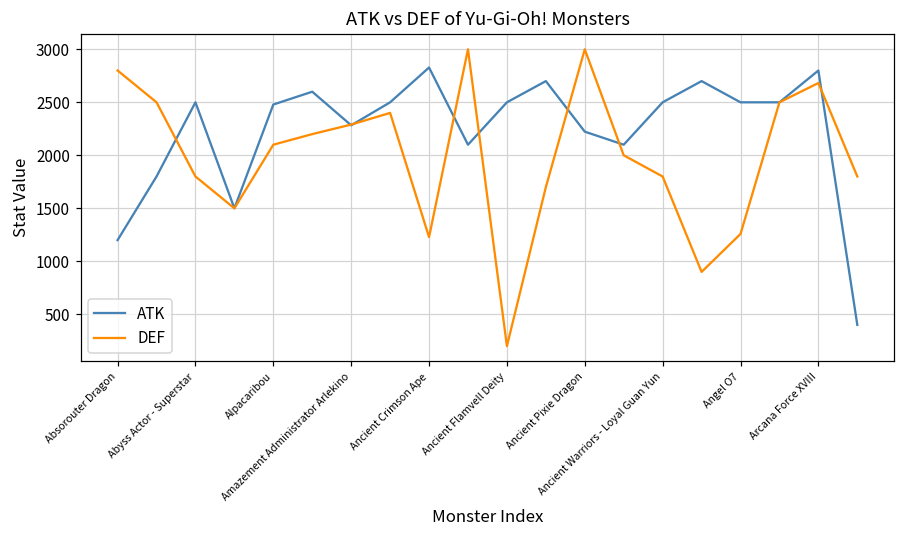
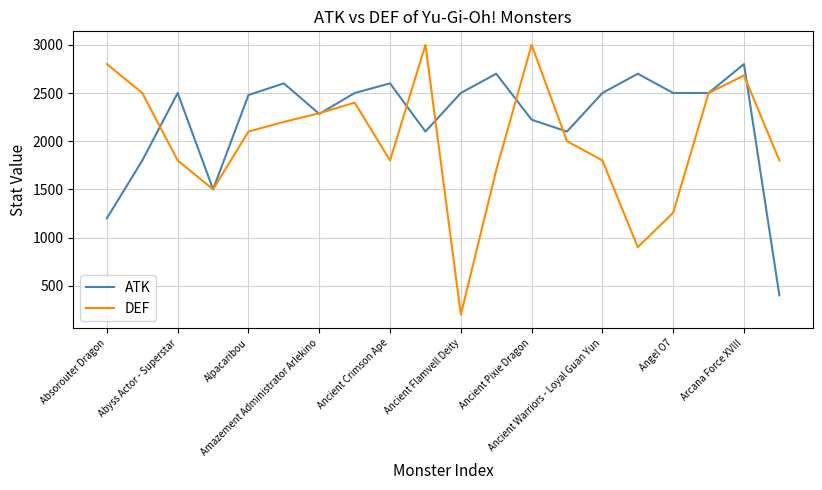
  {
    "ATK": {
      "Absorouter Dragon": 1200,
      "Abyss Actor - Superstar": 2500,
      "Alpacaribou": 2500,
-     "Ancient Crimson Ape": 2800,
+     "Ancient Crimson Ape": 2600,
      "Ancient Flamvell Deity": 2500,
      "Ancient Pixie Dragon": 2200,
      "Ancient Warriors - Loyal Guan Yun": 2500,
      "Angel O7": 2500,
      "Arcana Force XVIII": 2800
    },
    "DEF": {
      "Absorouter Dragon": 2800,
      "Abyss Actor - Superstar": 1800,
      "Alpacaribou": 2100,
-     "Ancient Crimson Ape": 1200,
+     "Ancient Crimson Ape": 1800,
      "Ancient Flamvell Deity": 200,
      "Ancient Pixie Dragon": 3000,
      "Ancient Warriors - Loyal Guan Yun": 1800,
      "Angel O7": 1300,
      "Arcana Force XVIII": 2700
    }
  }
